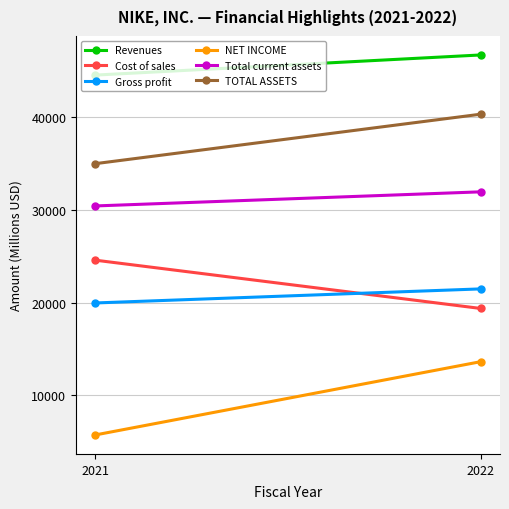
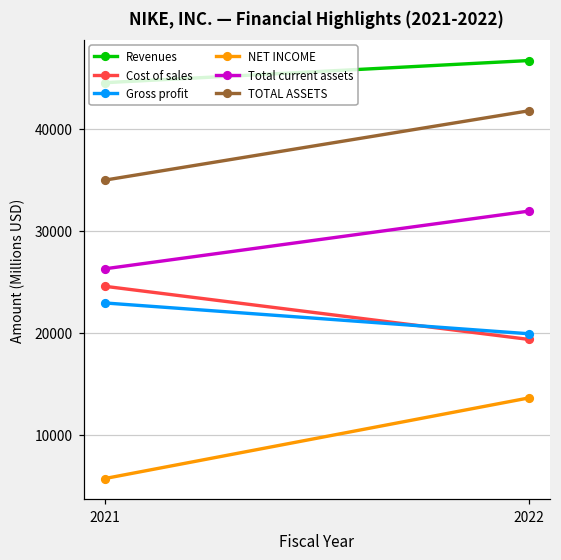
  {
    "Revenues": {
      "2022": 47000
    },
    "Cost of sales": {
      "2021": 25000,
      "2022": 19000
    },
    "Gross profit": {
-     "2021": 20000,
-     "2022": 21000
+     "2021": 23000,
+     "2022": 20000
    },
    "NET INCOME": {
      "2021": 6000,
      "2022": 14000
    },
    "Total current assets": {
-     "2021": 30000,
+     "2021": 26000,
      "2022": 32000
    },
    "TOTAL ASSETS": {
      "2021": 35000,
-     "2022": 40000
+     "2022": 42000
    }
  }
